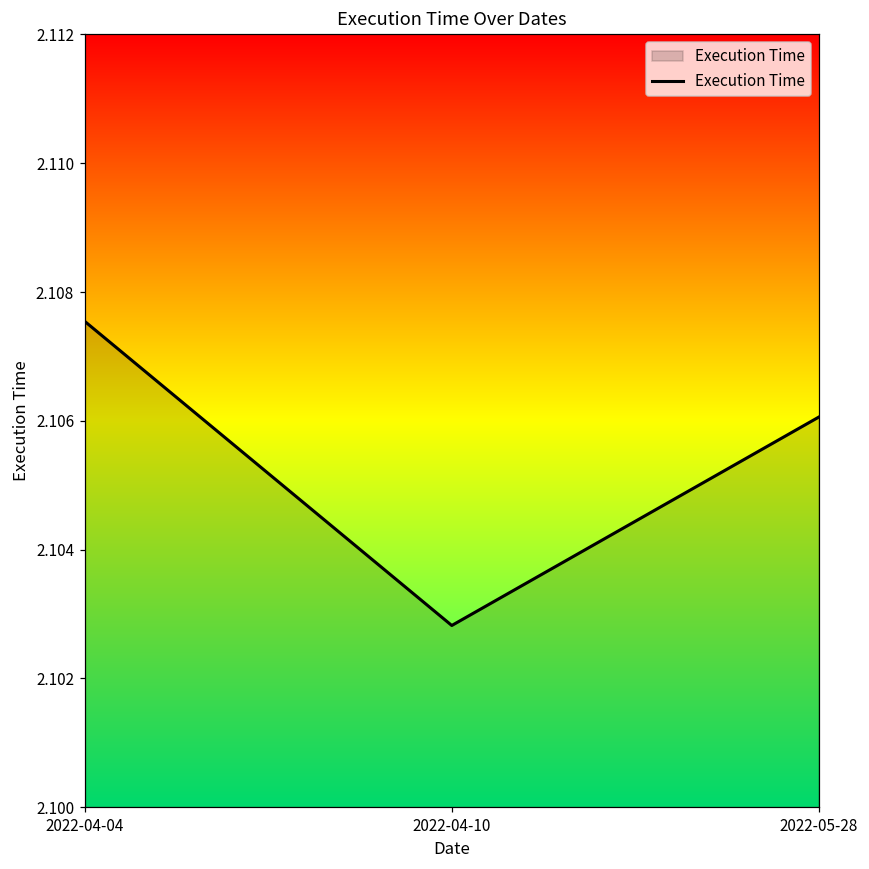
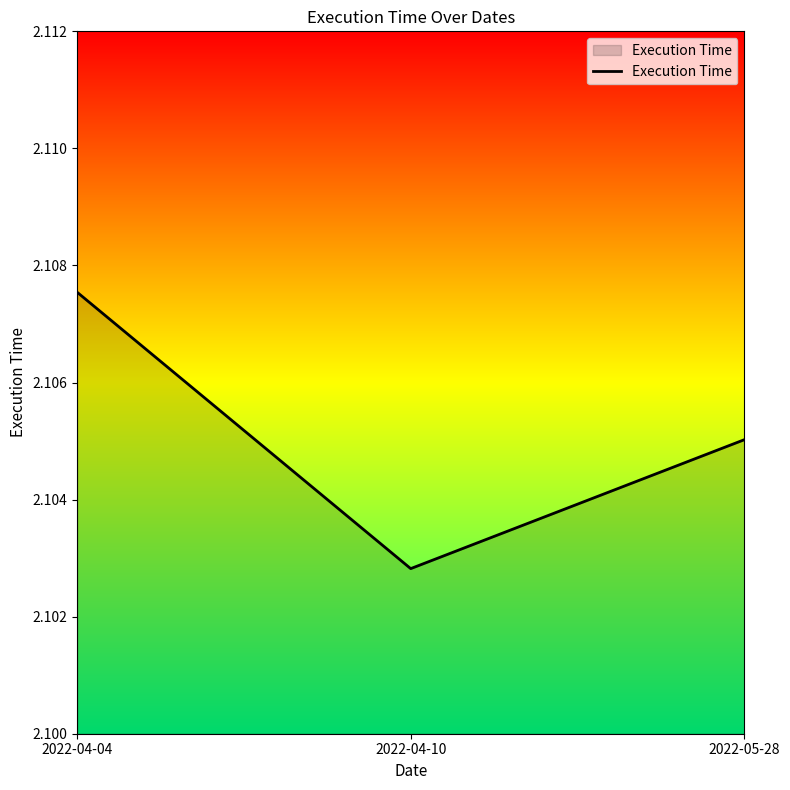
  {
    "2022-04-04": 2.1075,
    "2022-04-10": 2.1028,
-   "2022-05-28": 2.1061
+   "2022-05-28": 2.1050
  }
